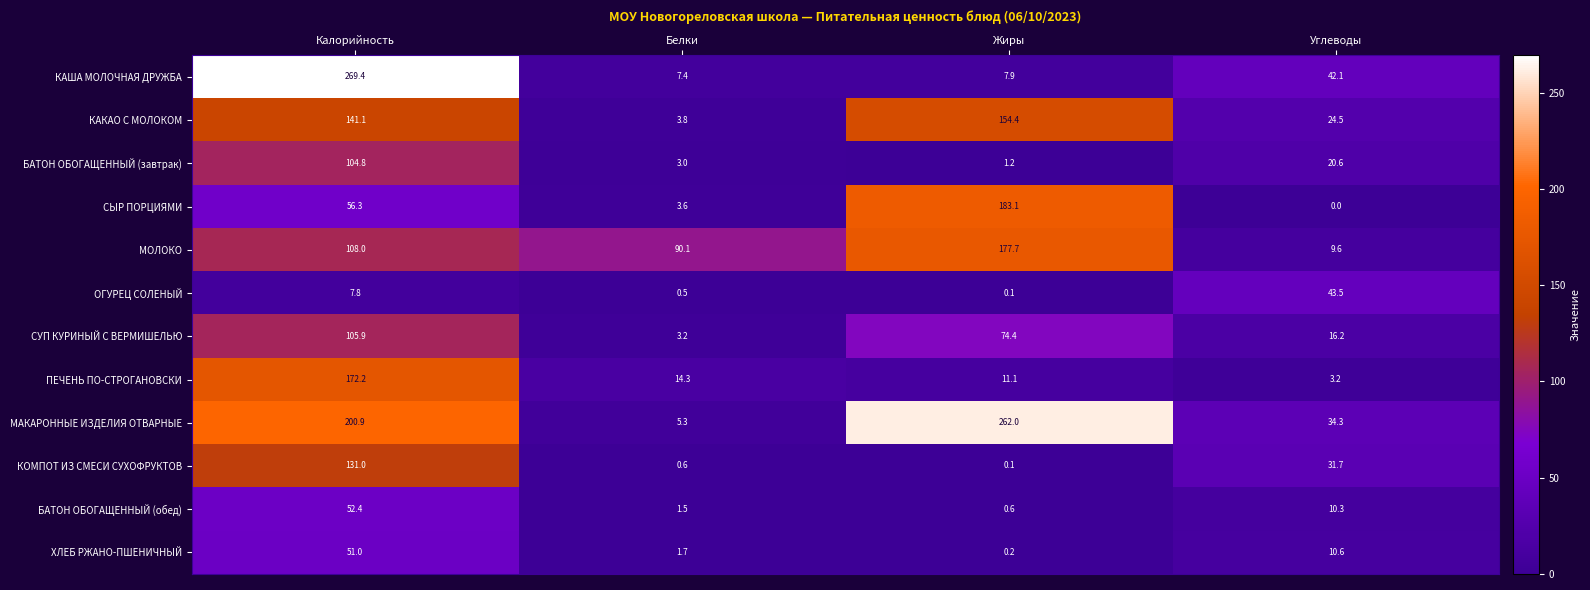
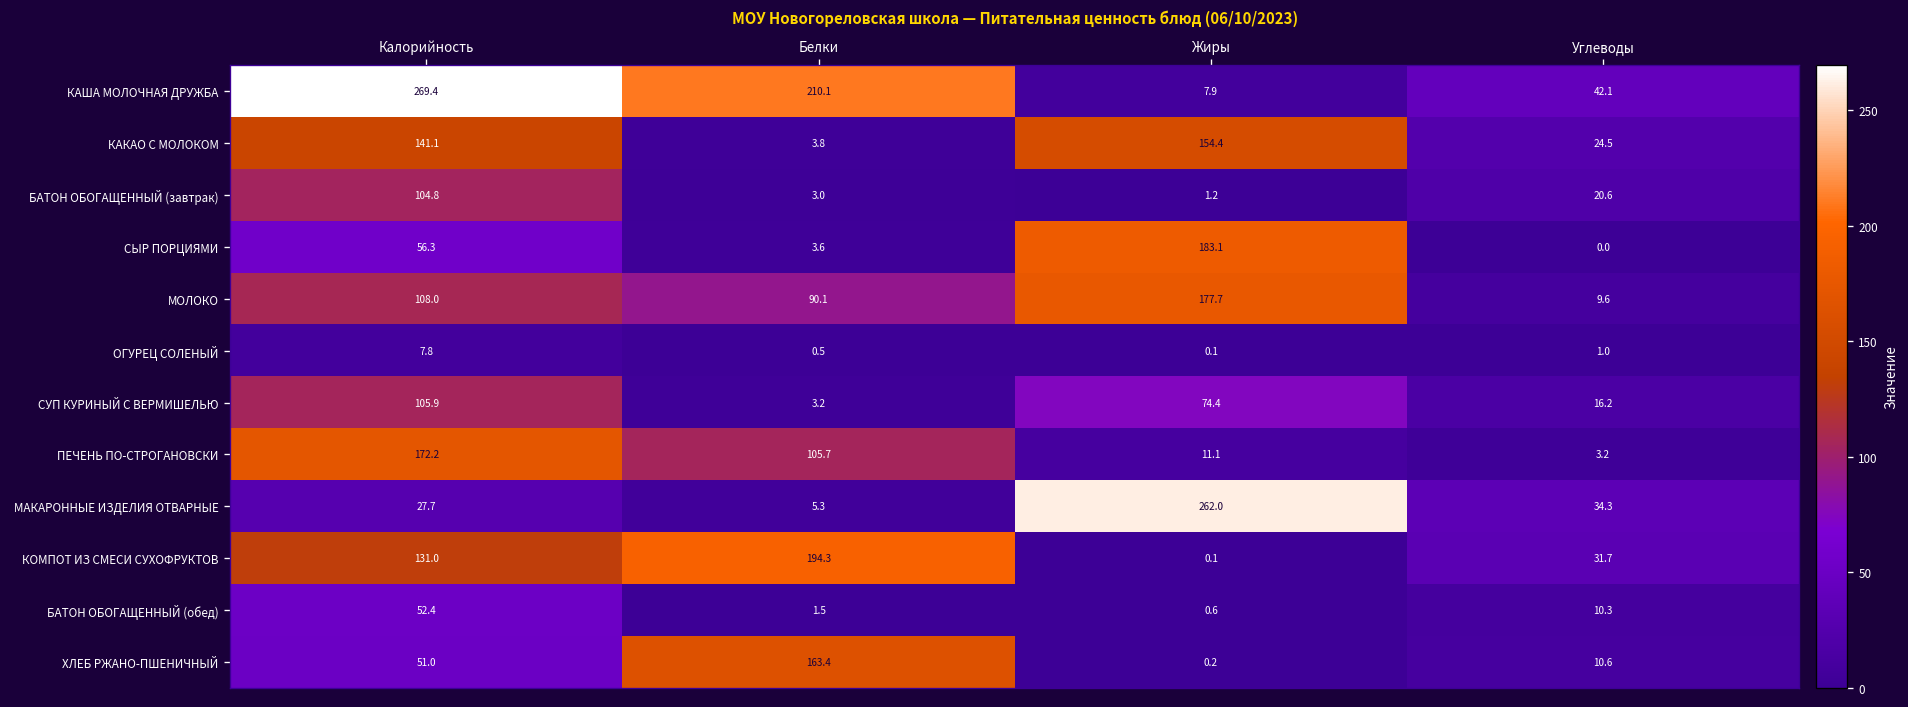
  {
    "КАША МОЛОЧНАЯ ДРУЖБА": {
      "Калорийность": 269.4,
-     "Белки": 7.4,
+     "Белки": 210.1,
      "Жиры": 7.9,
      "Углеводы": 42.1
    },
    "КАКАО С МОЛОКОМ": {
      "Калорийность": 141.1,
      "Белки": 3.8,
      "Жиры": 154.4,
      "Углеводы": 24.5
    },
    "БАТОН ОБОГАЩЕННЫЙ (завтрак)": {
      "Калорийность": 104.8,
      "Белки": 3.0,
      "Жиры": 1.2,
      "Углеводы": 20.6
    },
    "СЫР ПОРЦИЯМИ": {
      "Калорийность": 56.3,
      "Белки": 3.6,
      "Жиры": 183.1,
      "Углеводы": 0.0
    },
    "МОЛОКО": {
      "Калорийность": 108.0,
      "Белки": 90.1,
      "Жиры": 177.7,
      "Углеводы": 9.6
    },
    "ОГУРЕЦ СОЛЕНЫЙ": {
      "Калорийность": 7.8,
      "Белки": 0.5,
      "Жиры": 0.1,
-     "Углеводы": 43.5
+     "Углеводы": 1.0
    },
    "СУП КУРИНЫЙ С ВЕРМИШЕЛЬЮ": {
      "Калорийность": 105.9,
      "Белки": 3.2,
      "Жиры": 74.4,
      "Углеводы": 16.2
    },
    "ПЕЧЕНЬ ПО-СТРОГАНОВСКИ": {
      "Калорийность": 172.2,
-     "Белки": 14.3,
+     "Белки": 105.7,
      "Жиры": 11.1,
      "Углеводы": 3.2
    },
    "МАКАРОННЫЕ ИЗДЕЛИЯ ОТВАРНЫЕ": {
-     "Калорийность": 200.9,
+     "Калорийность": 27.7,
      "Белки": 5.3,
      "Жиры": 262.0,
      "Углеводы": 34.3
    },
    "КОМПОТ ИЗ СМЕСИ СУХОФРУКТОВ": {
      "Калорийность": 131.0,
-     "Белки": 0.6,
+     "Белки": 194.3,
      "Жиры": 0.1,
      "Углеводы": 31.7
    },
    "БАТОН ОБОГАЩЕННЫЙ (обед)": {
      "Калорийность": 52.4,
      "Белки": 1.5,
      "Жиры": 0.6,
      "Углеводы": 10.3
    },
    "ХЛЕБ РЖАНО-ПШЕНИЧНЫЙ": {
      "Калорийность": 51.0,
-     "Белки": 1.7,
+     "Белки": 163.4,
      "Жиры": 0.2,
      "Углеводы": 10.6
    }
  }
